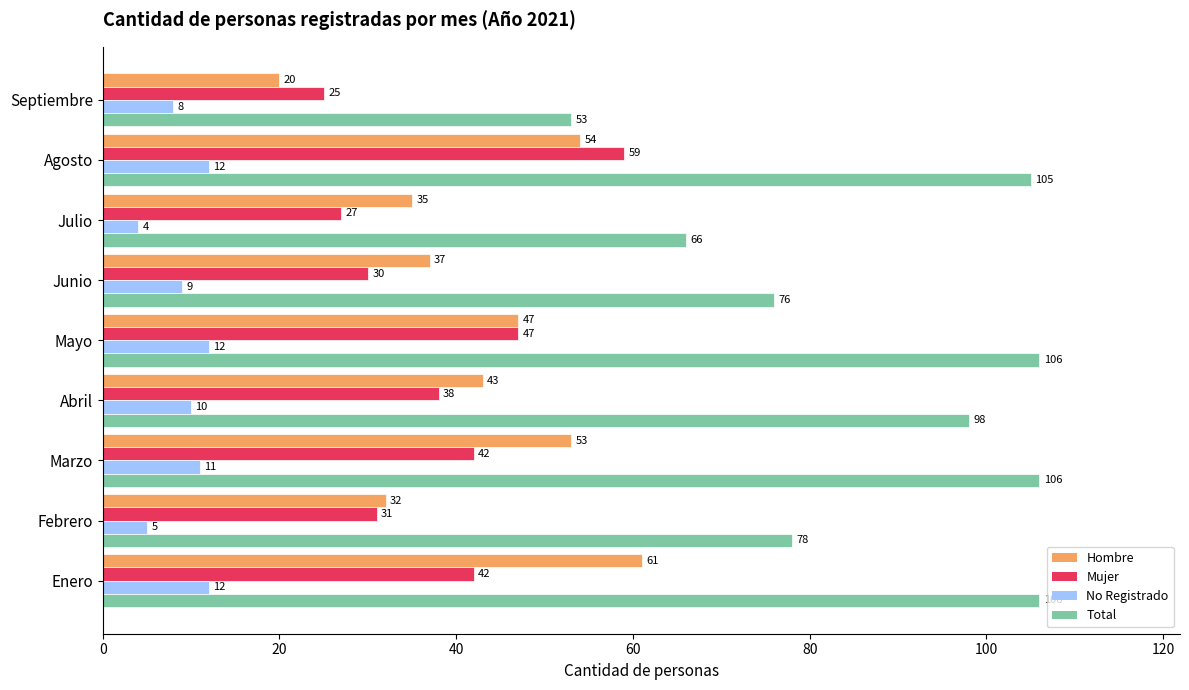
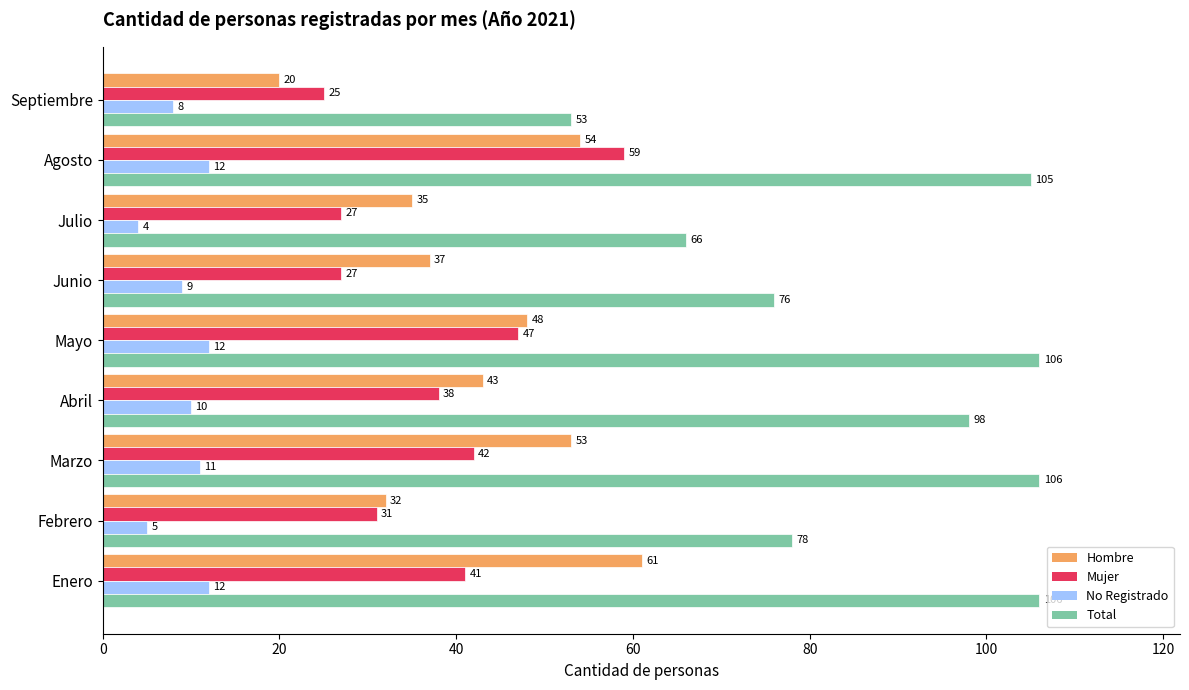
  {
    "Hombre": {
      "Septiembre": 20,
      "Agosto": 54,
      "Julio": 35,
      "Junio": 37,
-     "Mayo": 47,
+     "Mayo": 48,
      "Abril": 43,
      "Marzo": 53,
      "Febrero": 32,
      "Enero": 61
    },
    "Mujer": {
      "Septiembre": 25,
      "Agosto": 59,
      "Julio": 27,
-     "Junio": 30,
+     "Junio": 27,
      "Mayo": 47,
      "Abril": 38,
      "Marzo": 42,
      "Febrero": 31,
-     "Enero": 42
+     "Enero": 41
    },
    "No Registrado": {
      "Septiembre": 8,
      "Agosto": 12,
      "Julio": 4,
      "Junio": 9,
      "Mayo": 12,
      "Abril": 10,
      "Marzo": 11,
      "Febrero": 5,
      "Enero": 12
    },
    "Total": {
      "Septiembre": 53,
      "Agosto": 105,
      "Julio": 66,
      "Junio": 76,
      "Mayo": 106,
      "Abril": 98,
      "Marzo": 106,
      "Febrero": 78
    }
  }
